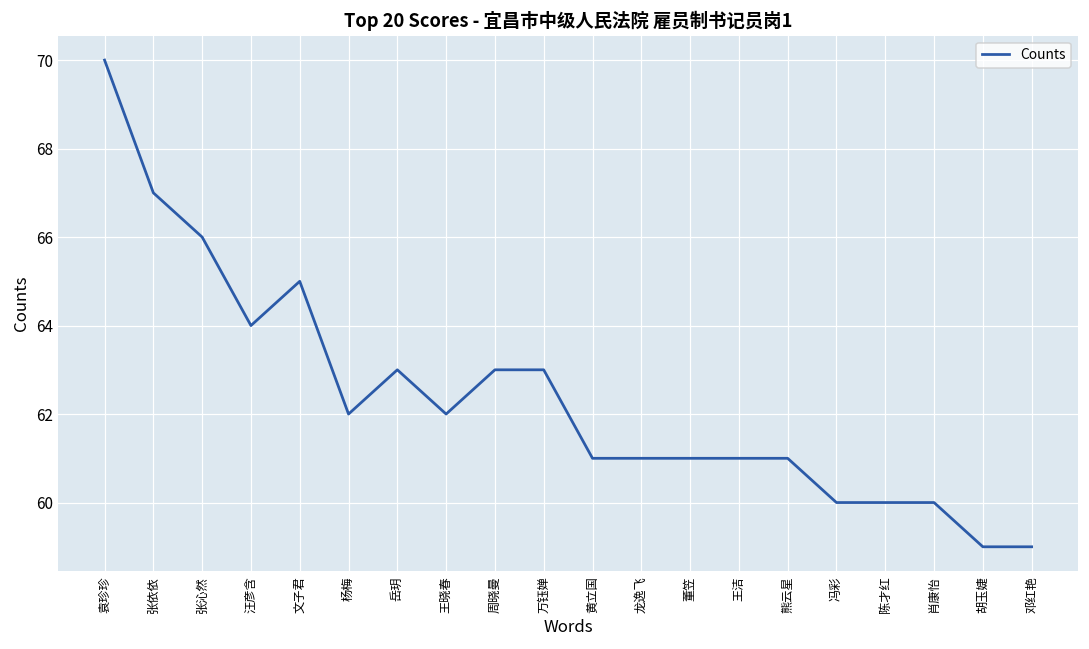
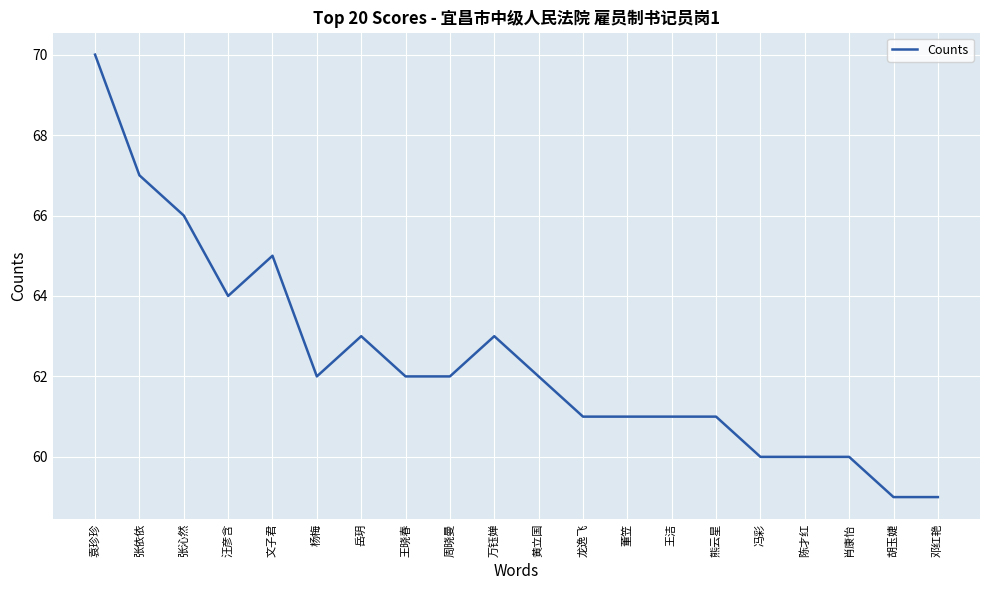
  {
    "袁珍珍": 70,
    "张依依": 67,
    "张沁然": 66,
    "汪彦含": 64,
    "文子君": 65,
    "杨梅": 62,
    "岳玥": 63,
    "王晓春": 62,
-   "周晓曼": 63,
+   "周晓曼": 62,
    "万钰婵": 63,
-   "黄立国": 61,
+   "黄立国": 62,
    "龙逸飞": 61,
    "董笠": 61,
    "王洁": 61,
    "熊云星": 61,
    "冯彩": 60,
    "陈才红": 60,
    "肖康怡": 60,
    "胡玉婕": 59,
    "邓红艳": 59
  }
